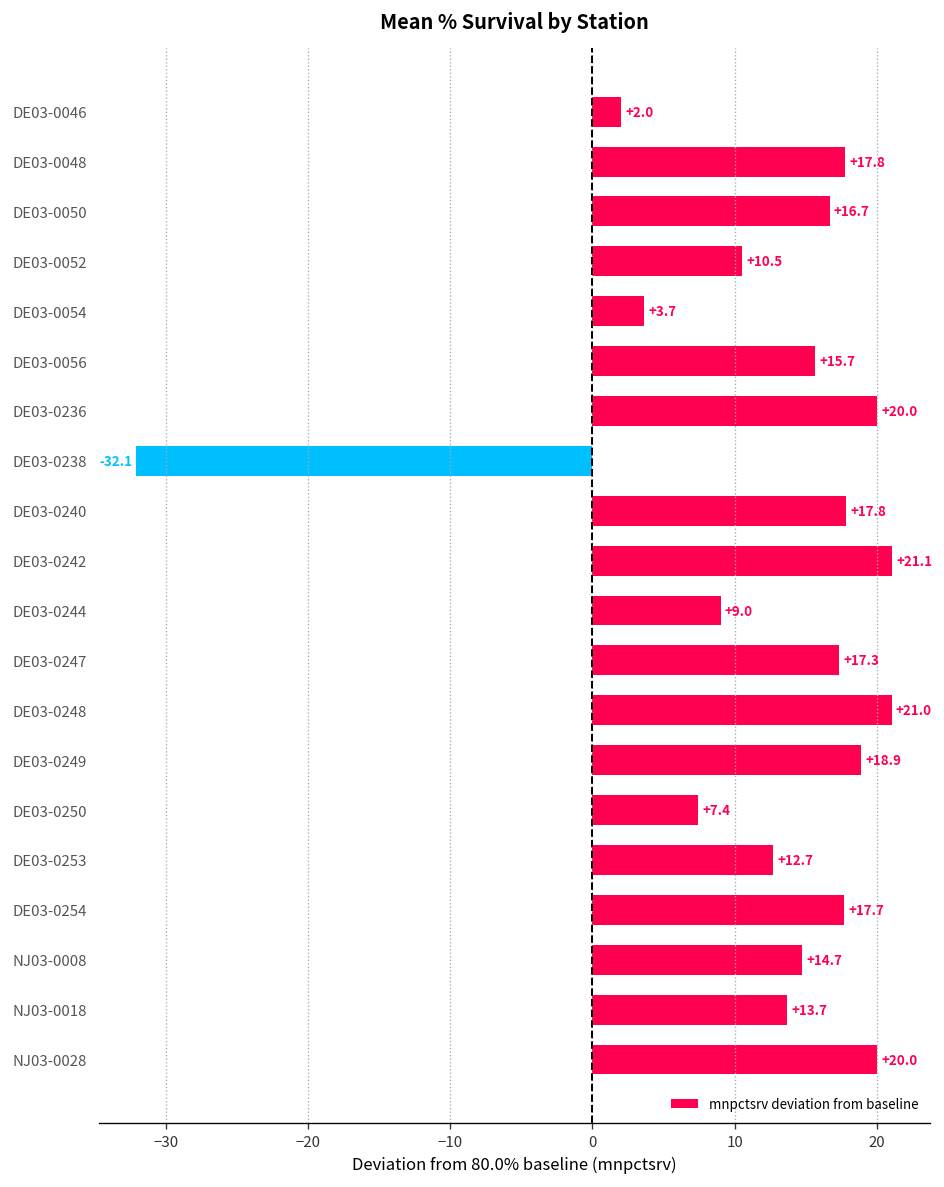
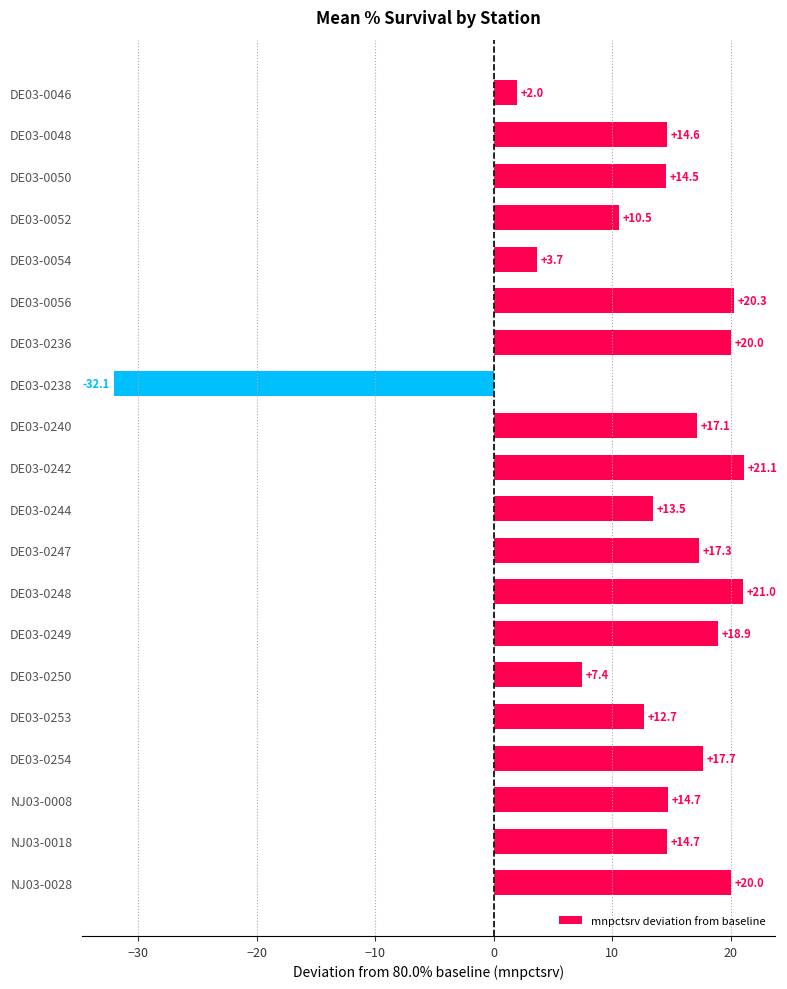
  {
    "DE03-0046": "+2.0",
-   "DE03-0048": "+17.8",
-   "DE03-0050": "+16.7",
+   "DE03-0048": "+14.6",
+   "DE03-0050": "+14.5",
    "DE03-0052": "+10.5",
    "DE03-0054": "+3.7",
-   "DE03-0056": "+15.7",
+   "DE03-0056": "+20.3",
    "DE03-0236": "+20.0",
    "DE03-0238": "-32.1",
-   "DE03-0240": "+17.8",
+   "DE03-0240": "+17.1",
    "DE03-0242": "+21.1",
-   "DE03-0244": "+9.0",
+   "DE03-0244": "+13.5",
    "DE03-0247": "+17.3",
    "DE03-0248": "+21.0",
    "DE03-0249": "+18.9",
    "DE03-0250": "+7.4",
    "DE03-0253": "+12.7",
    "DE03-0254": "+17.7",
    "NJ03-0008": "+14.7",
-   "NJ03-0018": "+13.7",
+   "NJ03-0018": "+14.7",
    "NJ03-0028": "+20.0"
  }
